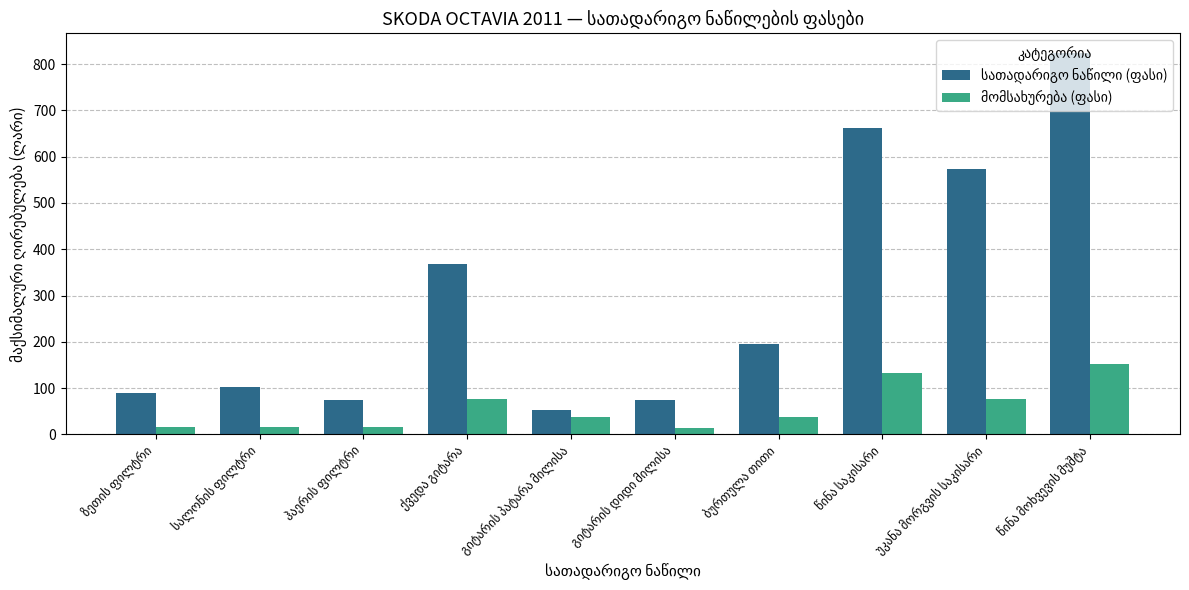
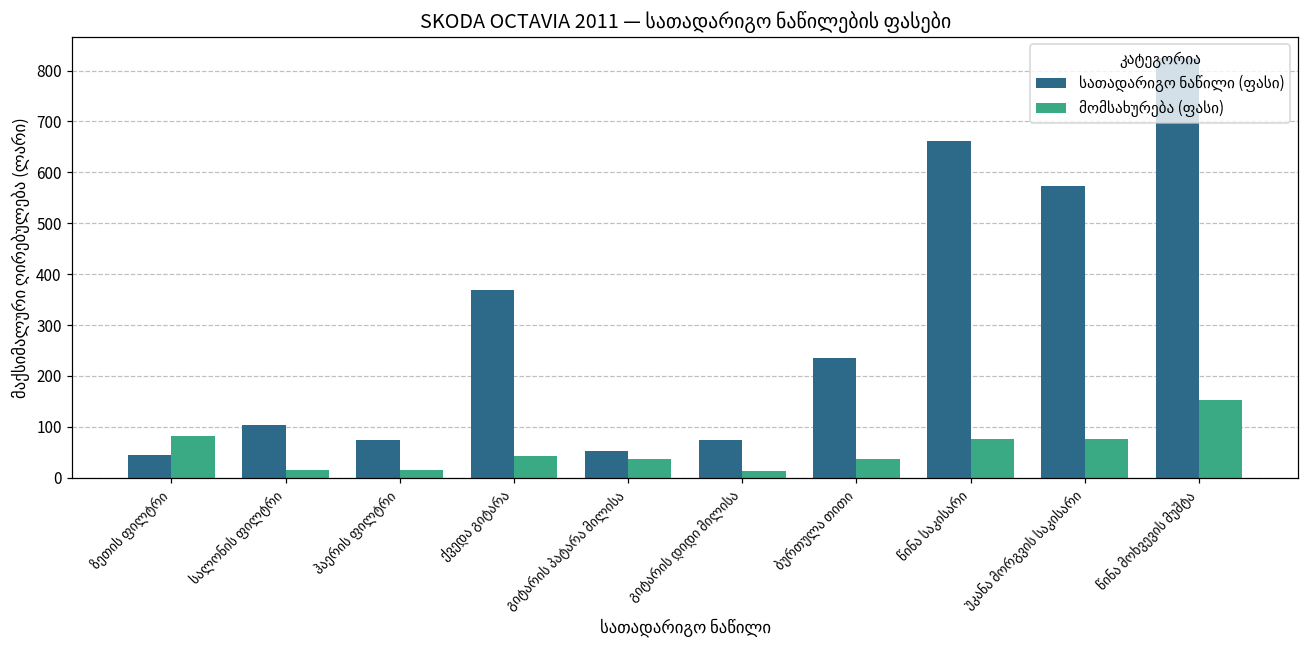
  {
    "სათადარიგო ნაწილი (ფასი)": {
-     "ზეთის ფილტრი": 90,
+     "ზეთის ფილტრი": 50,
      "სალონის ფილტრი": 100,
      "ჰაერის ფილტრი": 80,
      "ქვედა გიტარა": 370,
      "გიტარის პატარა მილისა": 50,
      "გიტარის დიდი მილისა": 80,
-     "ბურთულა თითი": 200,
+     "ბურთულა თითი": 240,
      "წინა საკისარი": 660,
      "უკანა მორგვის საკისარი": 570
    },
    "მომსახურება (ფასი)": {
-     "ზეთის ფილტრი": 20,
+     "ზეთის ფილტრი": 80,
      "სალონის ფილტრი": 20,
      "ჰაერის ფილტრი": 20,
-     "ქვედა გიტარა": 80,
+     "ქვედა გიტარა": 40,
      "გიტარის პატარა მილისა": 40,
      "გიტარის დიდი მილისა": 10,
      "ბურთულა თითი": 40,
-     "წინა საკისარი": 130,
+     "წინა საკისარი": 80,
      "უკანა მორგვის საკისარი": 80,
      "წინა მოხვევის მუშტა": 150
    }
  }
